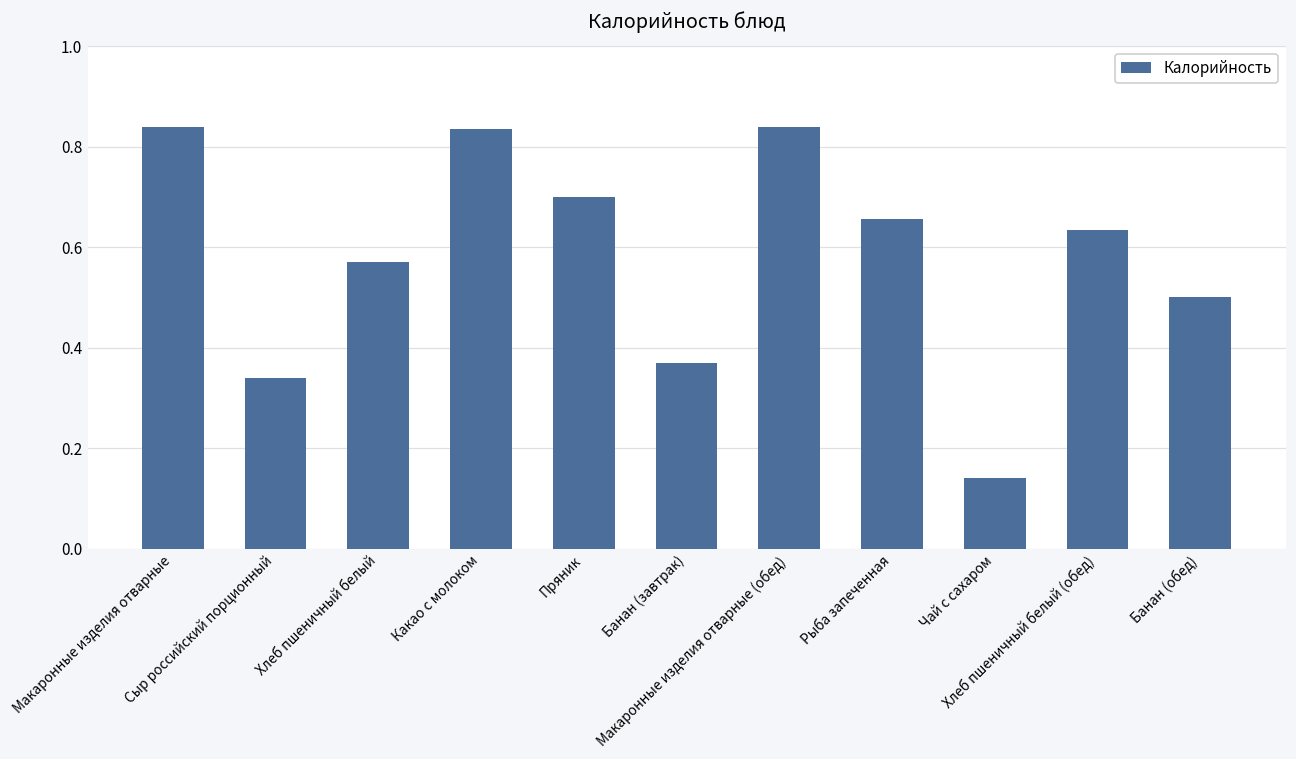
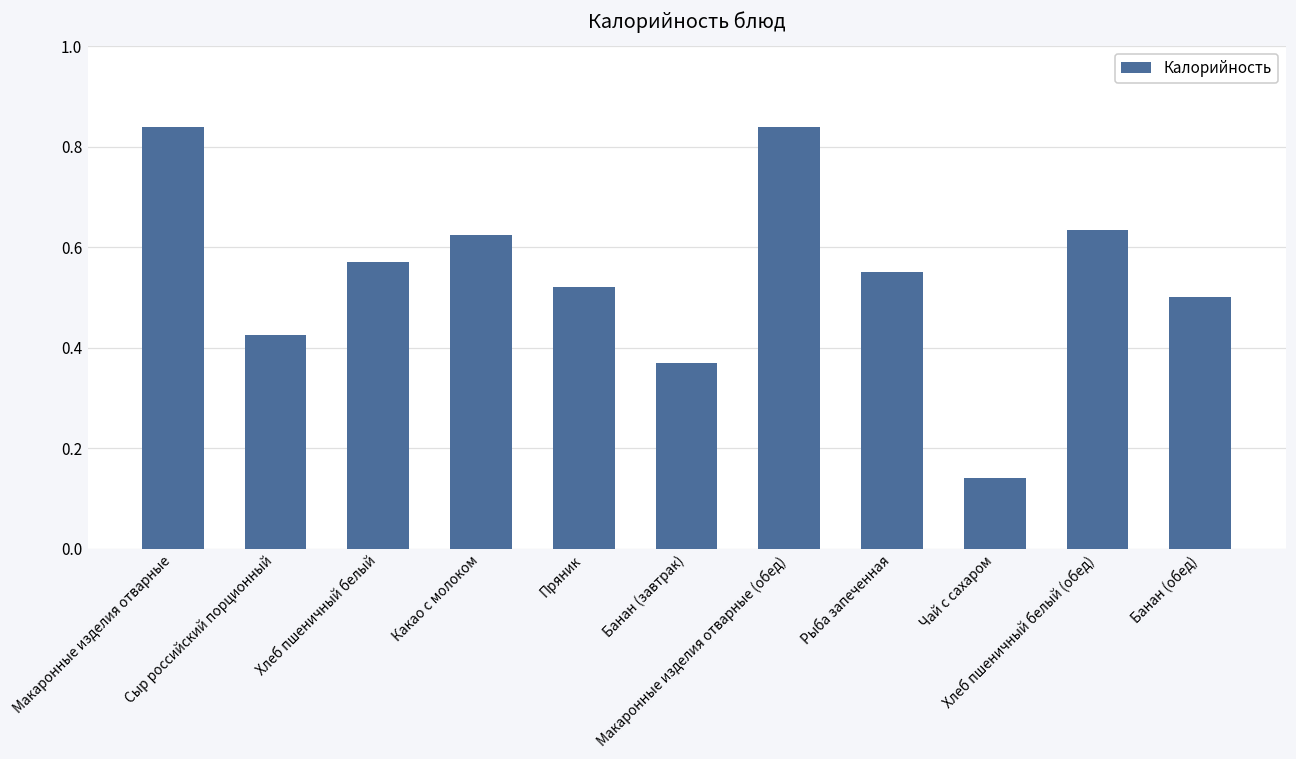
  {
    "Макаронные изделия отварные": 0.84,
-   "Сыр российский порционный": 0.34,
+   "Сыр российский порционный": 0.43,
    "Хлеб пшеничный белый": 0.57,
-   "Какао с молоком": 0.84,
-   "Пряник": 0.70,
+   "Какао с молоком": 0.63,
+   "Пряник": 0.52,
    "Банан (завтрак)": 0.37,
    "Макаронные изделия отварные (обед)": 0.84,
-   "Рыба запеченная": 0.66,
+   "Рыба запеченная": 0.55,
    "Чай с сахаром": 0.14,
    "Хлеб пшеничный белый (обед)": 0.64,
    "Банан (обед)": 0.50
  }
